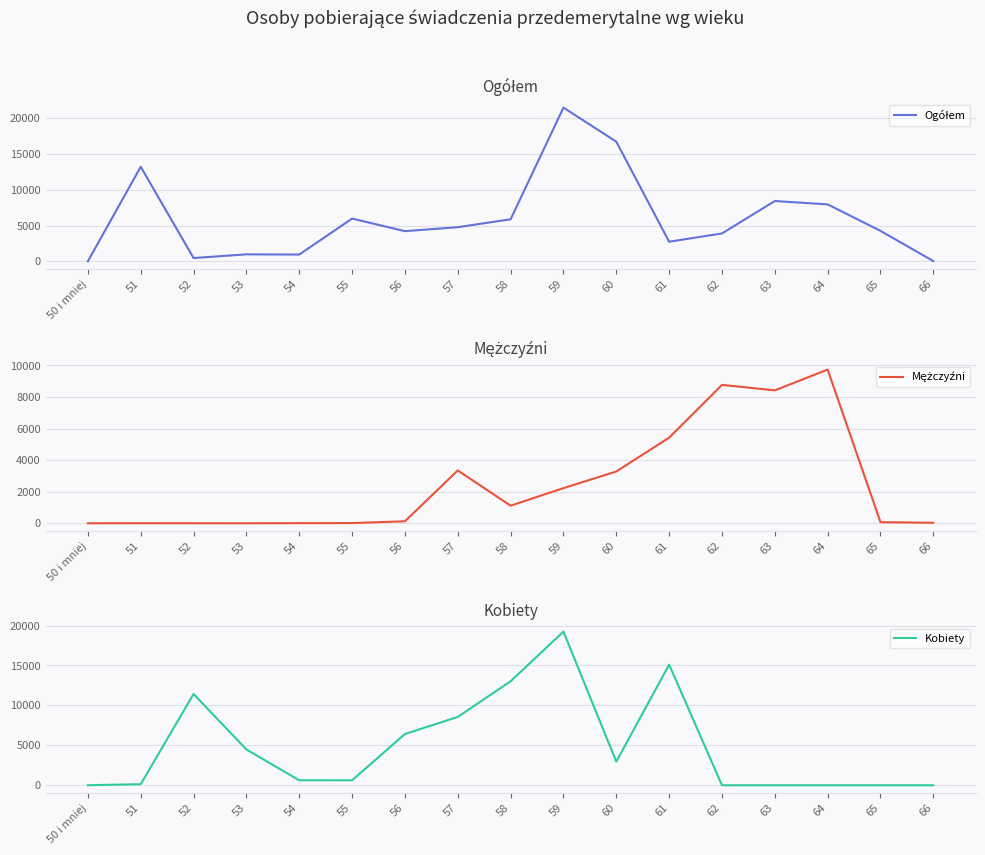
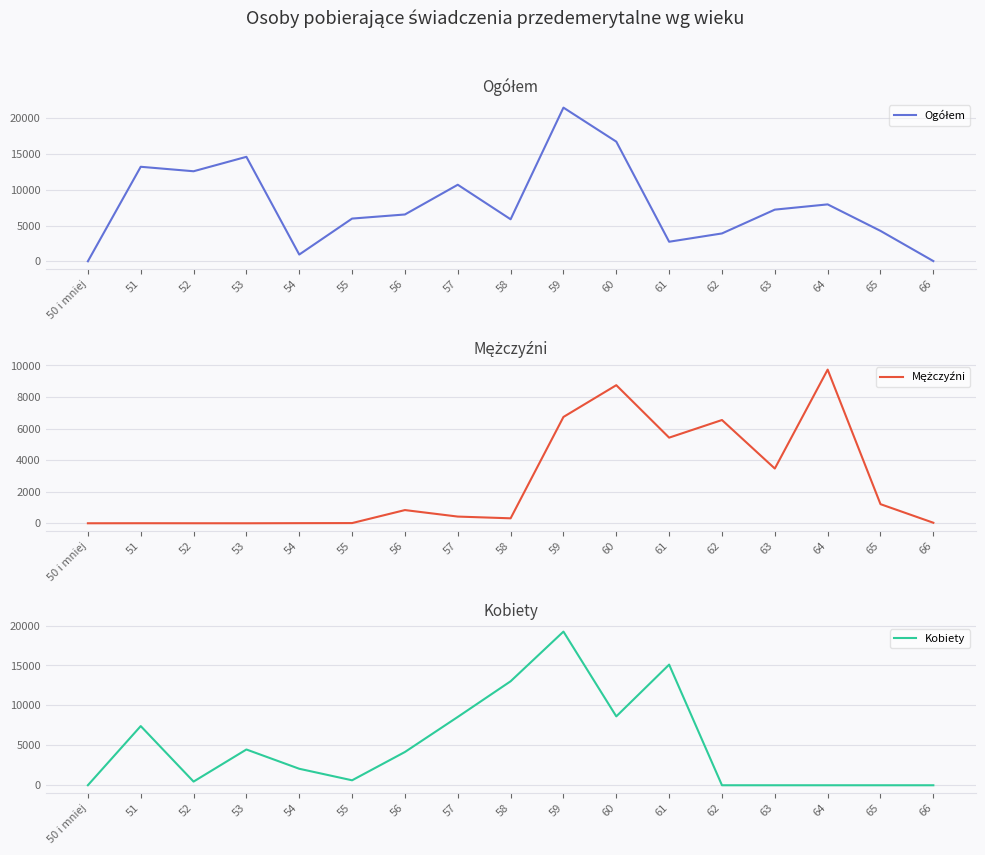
  {
    "Ogółem": {
      "50 i mniej": 0,
      "51": 13000,
-     "52": 0,
-     "53": 1000,
+     "52": 13000,
+     "53": 15000,
      "54": 1000,
      "55": 6000,
-     "56": 4000,
-     "57": 5000,
+     "56": 7000,
+     "57": 11000,
      "58": 6000,
      "59": 21000,
      "60": 17000,
      "61": 3000,
      "62": 4000,
-     "63": 8000,
+     "63": 7000,
      "64": 8000,
      "65": 4000,
      "66": 0
    },
    "Mężczyźni": {
      "50 i mniej": 0,
      "51": 0,
      "52": 0,
      "53": 0,
      "54": 0,
      "55": 0,
-     "56": 100,
-     "57": 3300,
-     "58": 1100,
-     "59": 2200,
-     "60": 3300,
+     "56": 800,
+     "57": 400,
+     "58": 300,
+     "59": 6700,
+     "60": 8800,
      "61": 5400,
-     "62": 8800,
-     "63": 8400,
+     "62": 6500,
+     "63": 3500,
      "64": 9700,
-     "65": 100,
+     "65": 1200,
      "66": 0
    },
    "Kobiety": {
      "50 i mniej": 0,
-     "51": 0,
-     "52": 11000,
+     "51": 7000,
+     "52": 0,
      "53": 4000,
-     "54": 1000,
+     "54": 2000,
      "55": 1000,
-     "56": 6000,
+     "56": 4000,
      "57": 9000,
      "58": 13000,
      "59": 19000,
-     "60": 3000,
+     "60": 9000,
      "61": 15000,
      "62": 0,
      "63": 0,
      "64": 0,
      "65": 0,
      "66": 0
    }
  }
